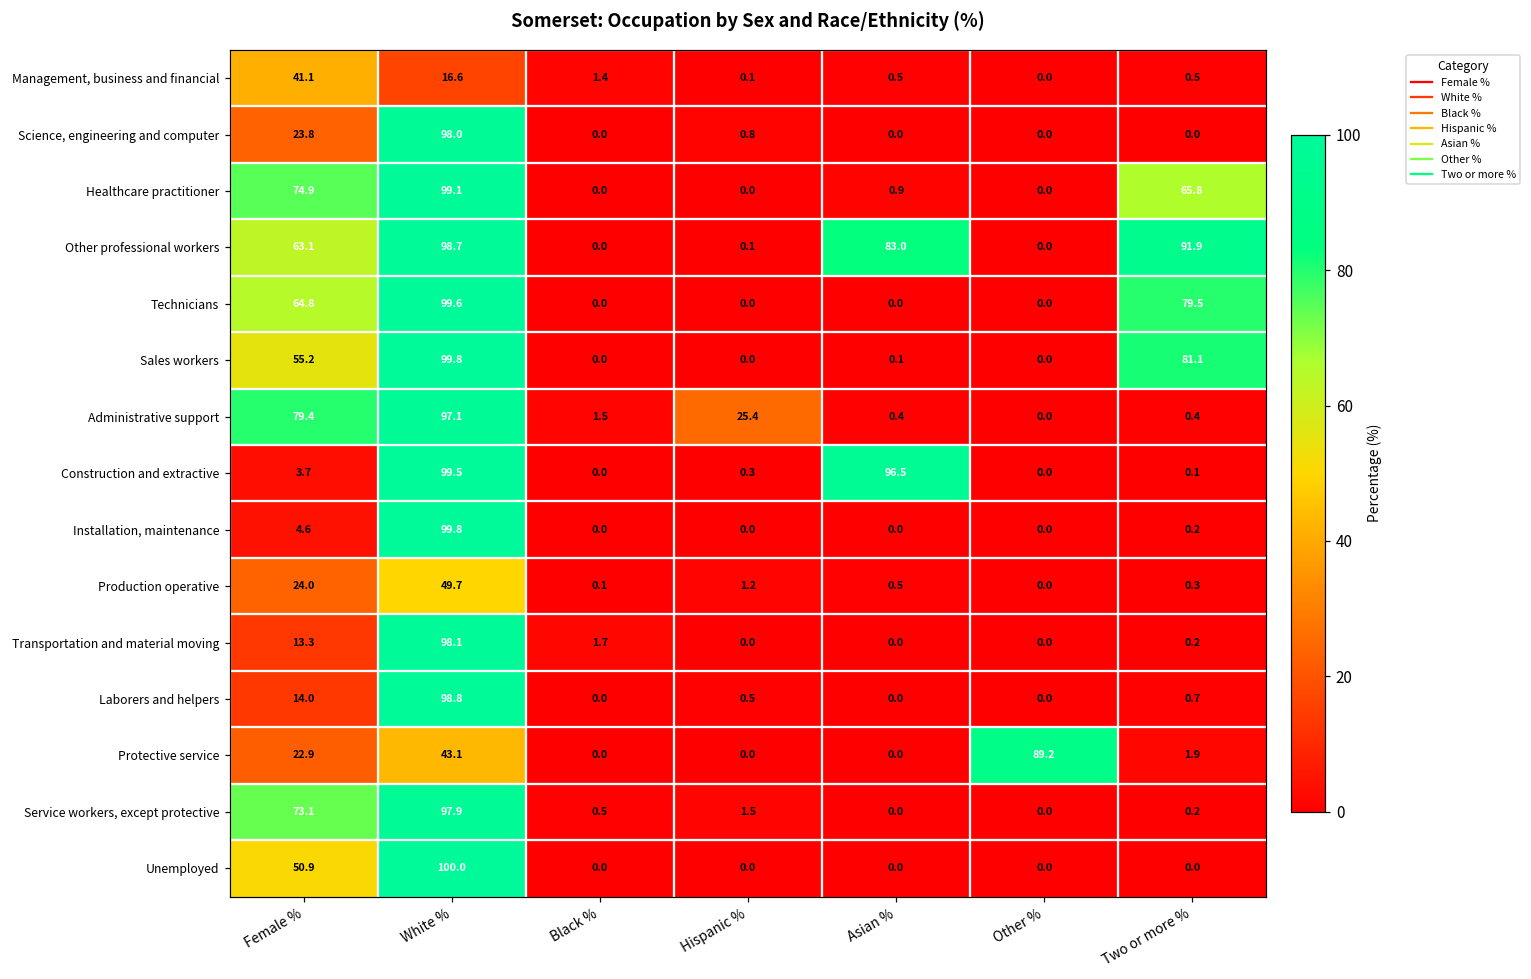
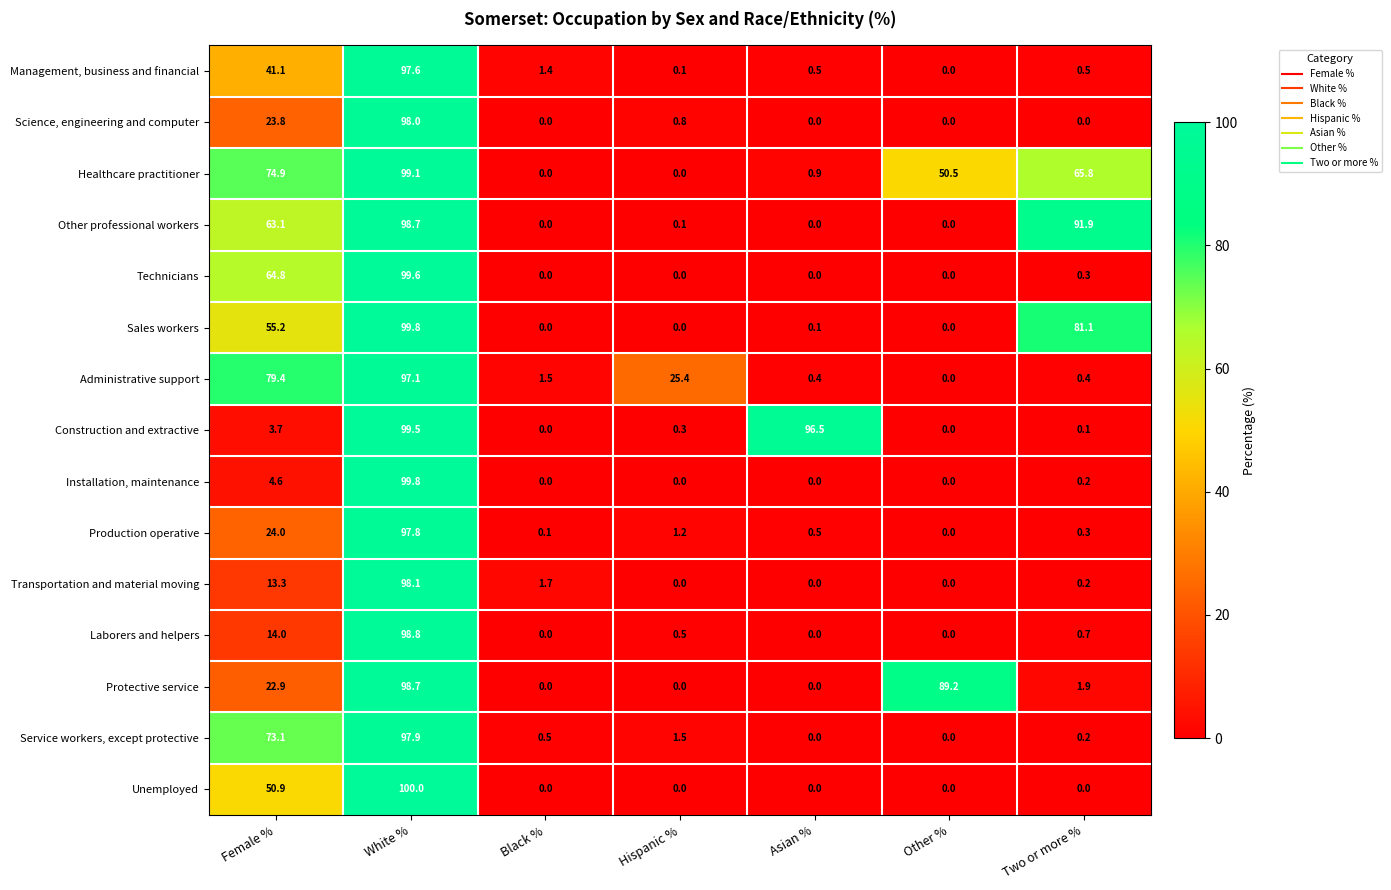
  {
    "Management, business and financial": {
      "Female %": 41.1,
-     "White %": 16.6,
+     "White %": 97.6,
      "Black %": 1.4,
      "Hispanic %": 0.1,
      "Asian %": 0.5,
      "Other %": 0.0,
      "Two or more %": 0.5
    },
    "Science, engineering and computer": {
      "Female %": 23.8,
      "White %": 98.0,
      "Black %": 0.0,
      "Hispanic %": 0.8,
      "Asian %": 0.0,
      "Other %": 0.0,
      "Two or more %": 0.0
    },
    "Healthcare practitioner": {
      "Female %": 74.9,
      "White %": 99.1,
      "Black %": 0.0,
      "Hispanic %": 0.0,
      "Asian %": 0.9,
-     "Other %": 0.0,
+     "Other %": 50.5,
      "Two or more %": 65.8
    },
    "Other professional workers": {
      "Female %": 63.1,
      "White %": 98.7,
      "Black %": 0.0,
      "Hispanic %": 0.1,
-     "Asian %": 83.0,
+     "Asian %": 0.0,
      "Other %": 0.0,
      "Two or more %": 91.9
    },
    "Technicians": {
      "Female %": 64.8,
      "White %": 99.6,
      "Black %": 0.0,
      "Hispanic %": 0.0,
      "Asian %": 0.0,
      "Other %": 0.0,
-     "Two or more %": 79.5
+     "Two or more %": 0.3
    },
    "Sales workers": {
      "Female %": 55.2,
      "White %": 99.8,
      "Black %": 0.0,
      "Hispanic %": 0.0,
      "Asian %": 0.1,
      "Other %": 0.0,
      "Two or more %": 81.1
    },
    "Administrative support": {
      "Female %": 79.4,
      "White %": 97.1,
      "Black %": 1.5,
      "Hispanic %": 25.4,
      "Asian %": 0.4,
      "Other %": 0.0,
      "Two or more %": 0.4
    },
    "Construction and extractive": {
      "Female %": 3.7,
      "White %": 99.5,
      "Black %": 0.0,
      "Hispanic %": 0.3,
      "Asian %": 96.5,
      "Other %": 0.0,
      "Two or more %": 0.1
    },
    "Installation, maintenance": {
      "Female %": 4.6,
      "White %": 99.8,
      "Black %": 0.0,
      "Hispanic %": 0.0,
      "Asian %": 0.0,
      "Other %": 0.0,
      "Two or more %": 0.2
    },
    "Production operative": {
      "Female %": 24.0,
-     "White %": 49.7,
+     "White %": 97.8,
      "Black %": 0.1,
      "Hispanic %": 1.2,
      "Asian %": 0.5,
      "Other %": 0.0,
      "Two or more %": 0.3
    },
    "Transportation and material moving": {
      "Female %": 13.3,
      "White %": 98.1,
      "Black %": 1.7,
      "Hispanic %": 0.0,
      "Asian %": 0.0,
      "Other %": 0.0,
      "Two or more %": 0.2
    },
    "Laborers and helpers": {
      "Female %": 14.0,
      "White %": 98.8,
      "Black %": 0.0,
      "Hispanic %": 0.5,
      "Asian %": 0.0,
      "Other %": 0.0,
      "Two or more %": 0.7
    },
    "Protective service": {
      "Female %": 22.9,
-     "White %": 43.1,
+     "White %": 98.7,
      "Black %": 0.0,
      "Hispanic %": 0.0,
      "Asian %": 0.0,
      "Other %": 89.2,
      "Two or more %": 1.9
    },
    "Service workers, except protective": {
      "Female %": 73.1,
      "White %": 97.9,
      "Black %": 0.5,
      "Hispanic %": 1.5,
      "Asian %": 0.0,
      "Other %": 0.0,
      "Two or more %": 0.2
    },
    "Unemployed": {
      "Female %": 50.9,
      "White %": 100.0,
      "Black %": 0.0,
      "Hispanic %": 0.0,
      "Asian %": 0.0,
      "Other %": 0.0,
      "Two or more %": 0.0
    }
  }
